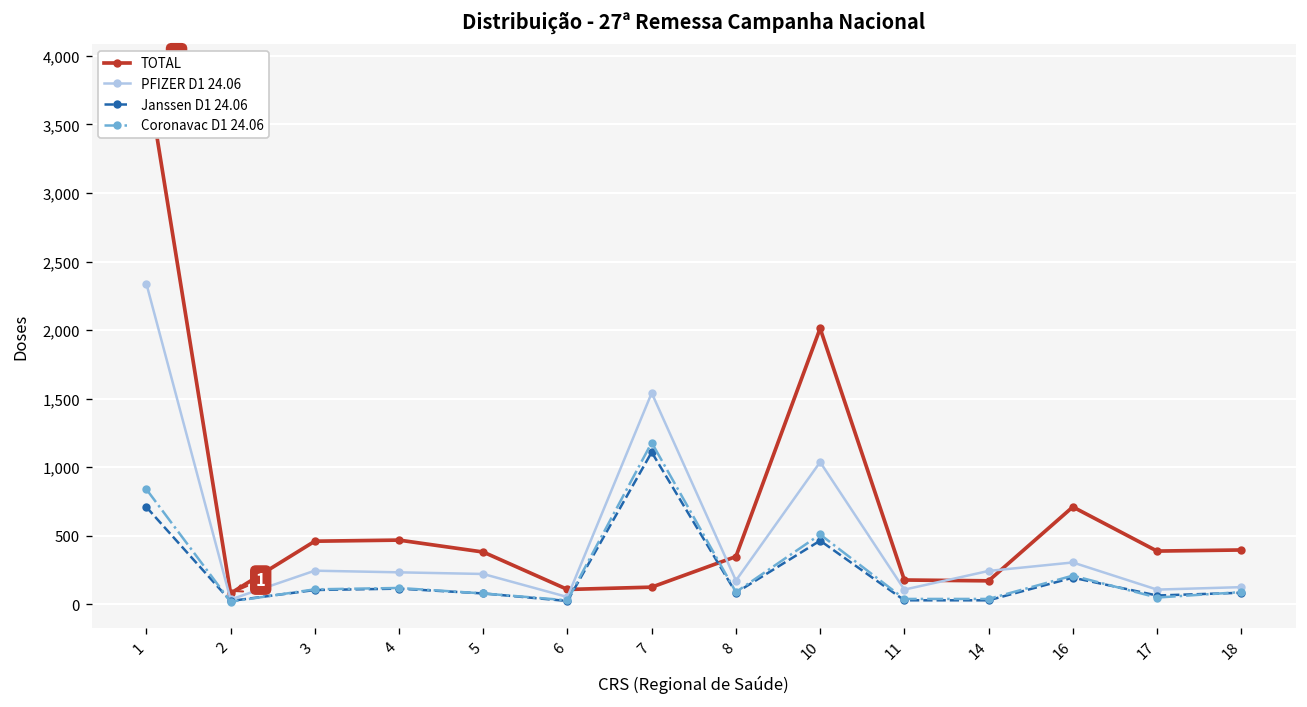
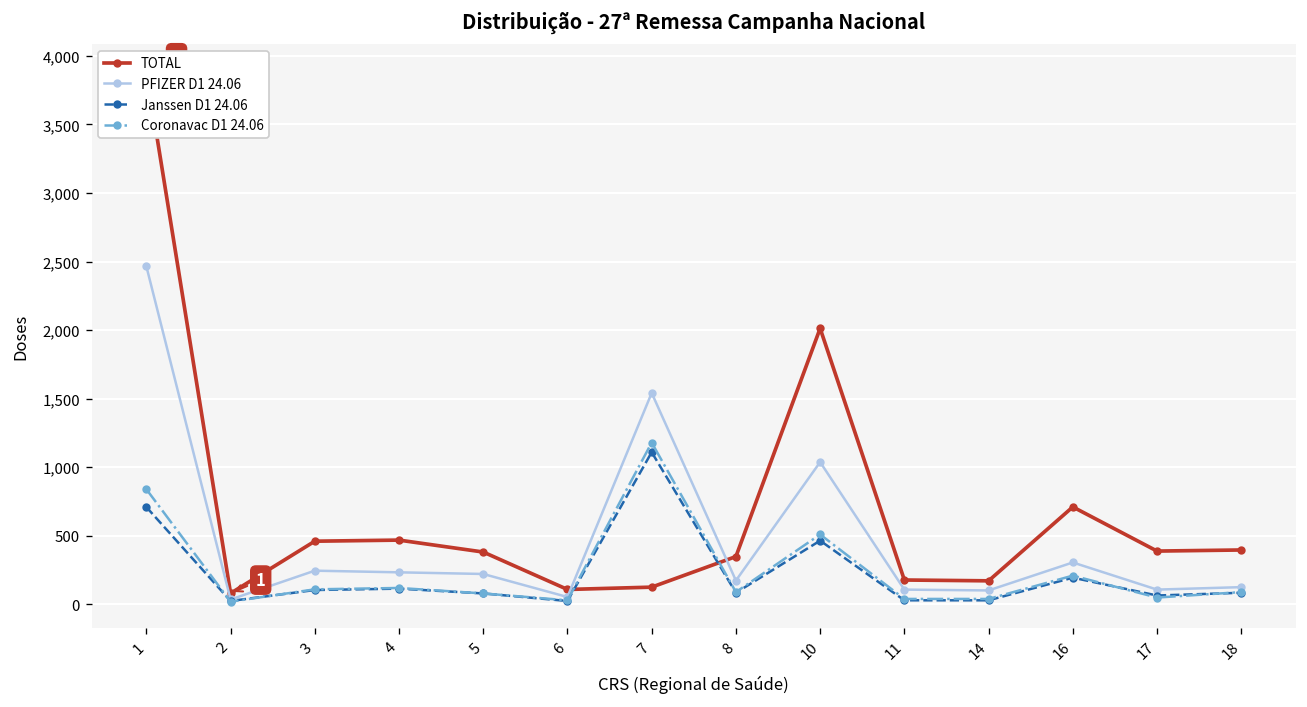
  {
    "TOTAL": {
      "3": "460",
      "4": "470",
      "5": "380",
      "6": "110",
      "7": "130",
      "8": "350",
      "10": "2,010",
      "11": "180",
      "14": "170",
      "16": "710",
      "17": "390",
      "18": "400"
    },
    "PFIZER D1 24.06": {
-     "1": "2,340",
+     "1": "2,470",
      "3": "250",
      "4": "230",
      "5": "220",
      "6": "50",
      "7": "1,540",
      "8": "170",
      "10": "1,040",
      "11": "110",
-     "14": "240",
+     "14": "100",
      "16": "310",
      "17": "110",
      "18": "130"
    },
    "Janssen D1 24.06": {
      "1": "710",
      "7": "1,110",
      "10": "470"
    },
    "Coronavac D1 24.06": {
      "1": "840",
      "7": "1,180",
      "10": "510"
    }
  }
